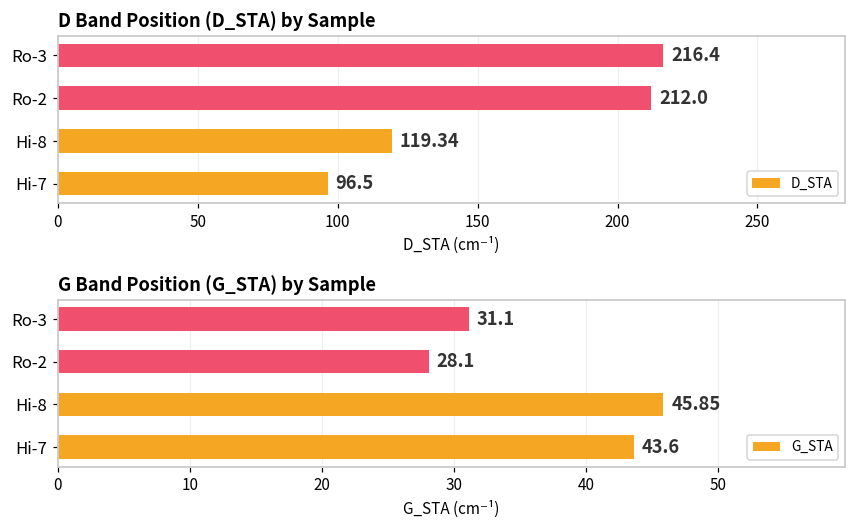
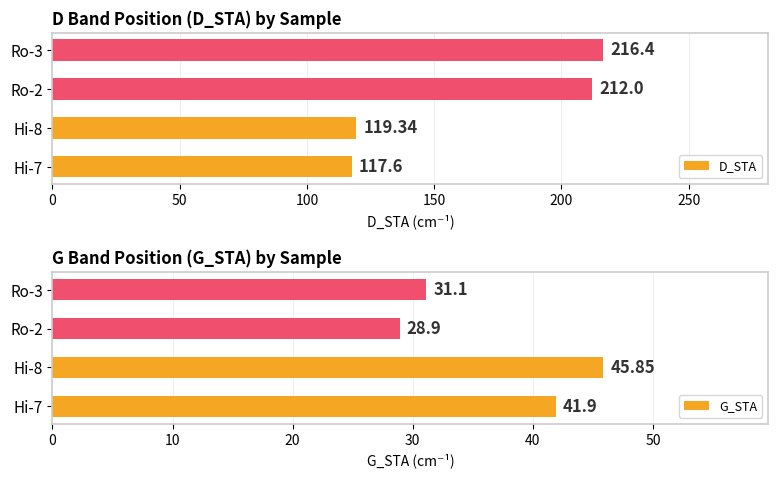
  {
    "D Band Position (D_STA) by Sample": {
      "Ro-3": 216.4,
      "Ro-2": 212.0,
      "Hi-8": 119.34,
-     "Hi-7": 96.5
+     "Hi-7": 117.6
    },
    "G Band Position (G_STA) by Sample": {
      "Ro-3": 31.1,
-     "Ro-2": 28.1,
+     "Ro-2": 28.9,
      "Hi-8": 45.85,
-     "Hi-7": 43.6
+     "Hi-7": 41.9
    }
  }
